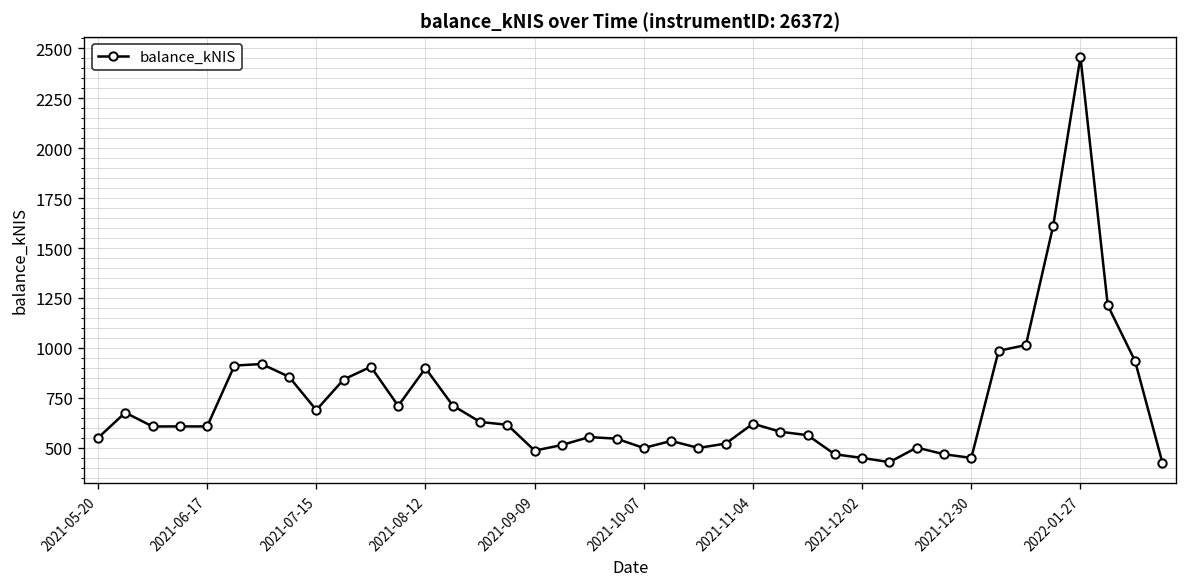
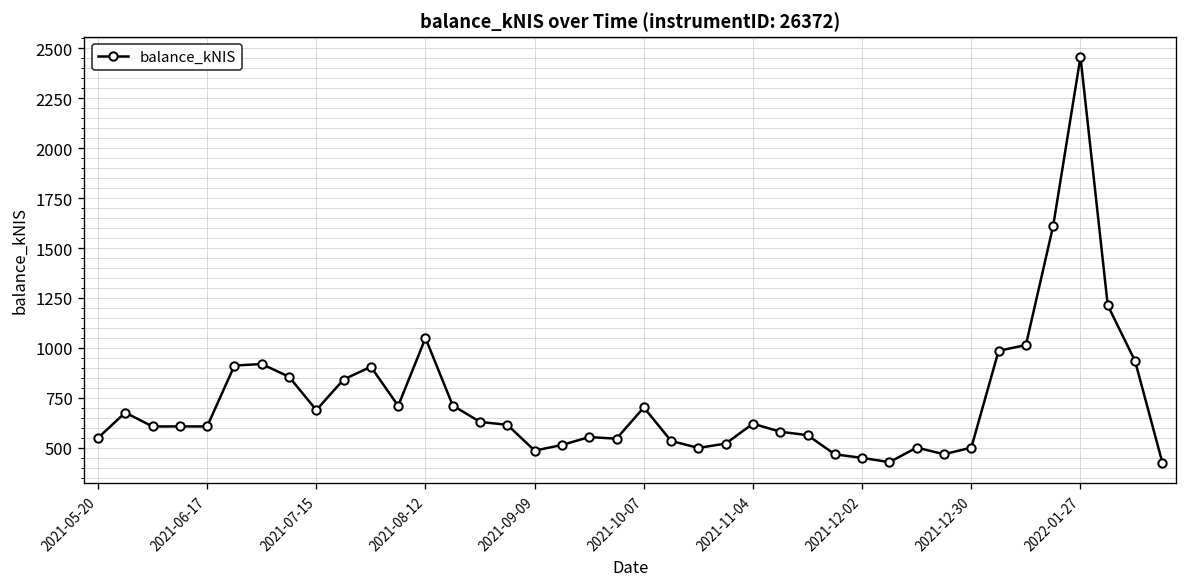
  {
    "2021-05-20": 550,
    "2021-06-17": 610,
    "2021-07-15": 690,
-   "2021-08-12": 900,
+   "2021-08-12": 1050,
    "2021-09-09": 490,
-   "2021-10-07": 500,
+   "2021-10-07": 700,
    "2021-11-04": 620,
    "2021-12-02": 450,
-   "2021-12-30": 450,
+   "2021-12-30": 500,
    "2022-01-27": 2460
  }
